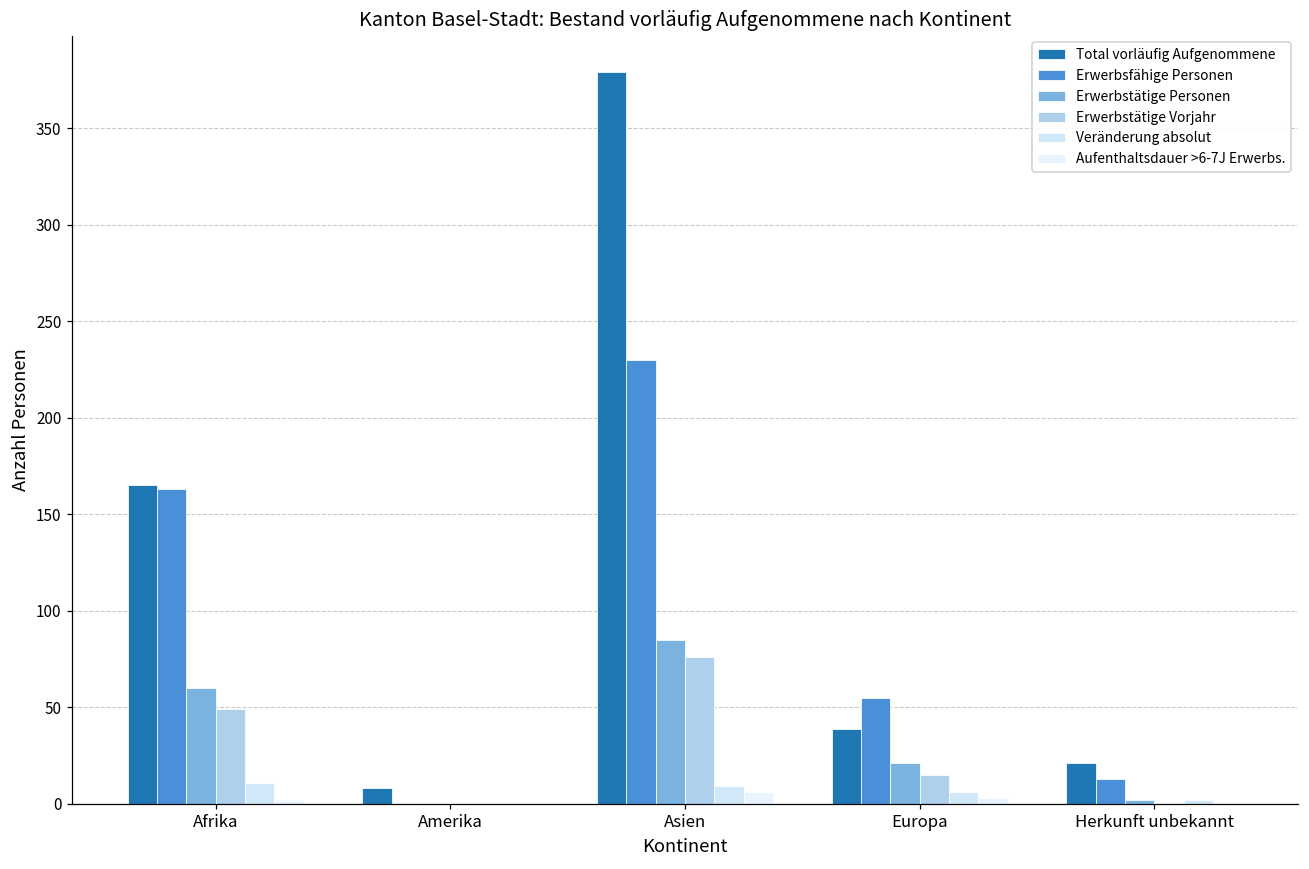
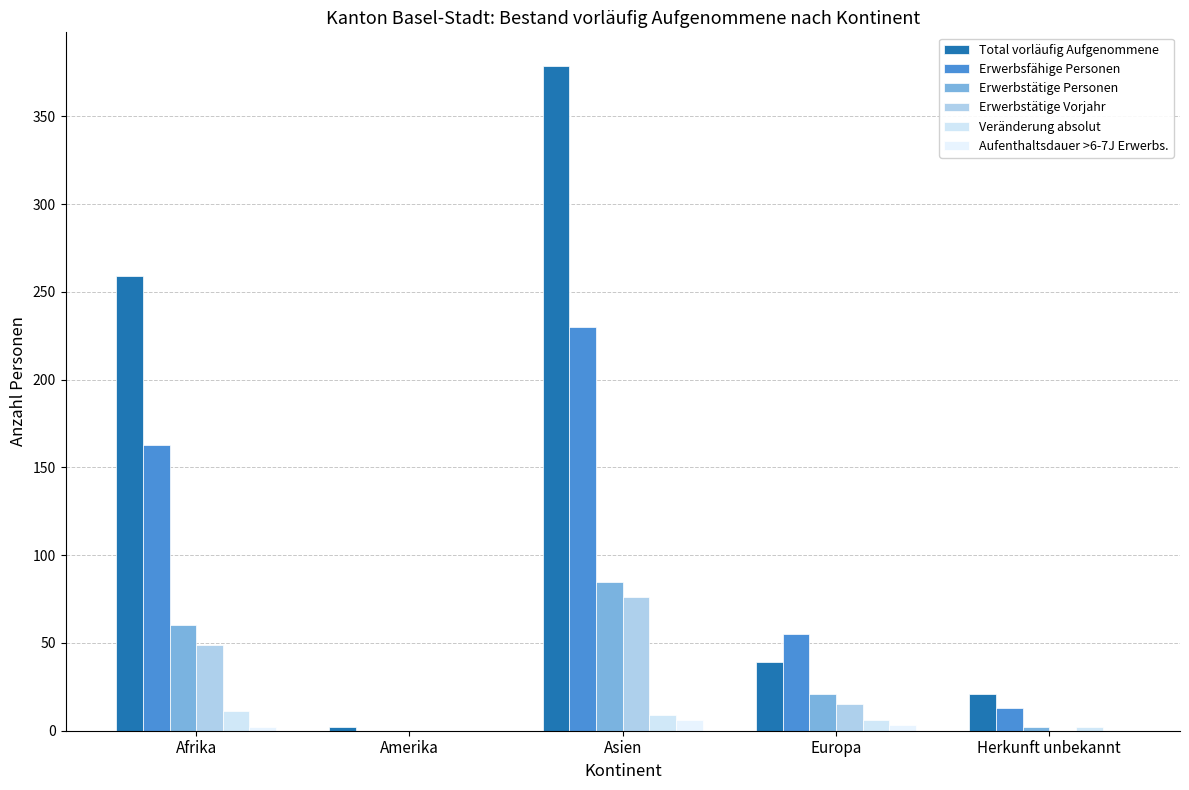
  {
    "Total vorläufig Aufgenommene": {
-     "Afrika": 165,
-     "Amerika": 8,
+     "Afrika": 259,
+     "Amerika": 2,
      "Asien": 379,
      "Europa": 39,
      "Herkunft unbekannt": 21
    }
  }
